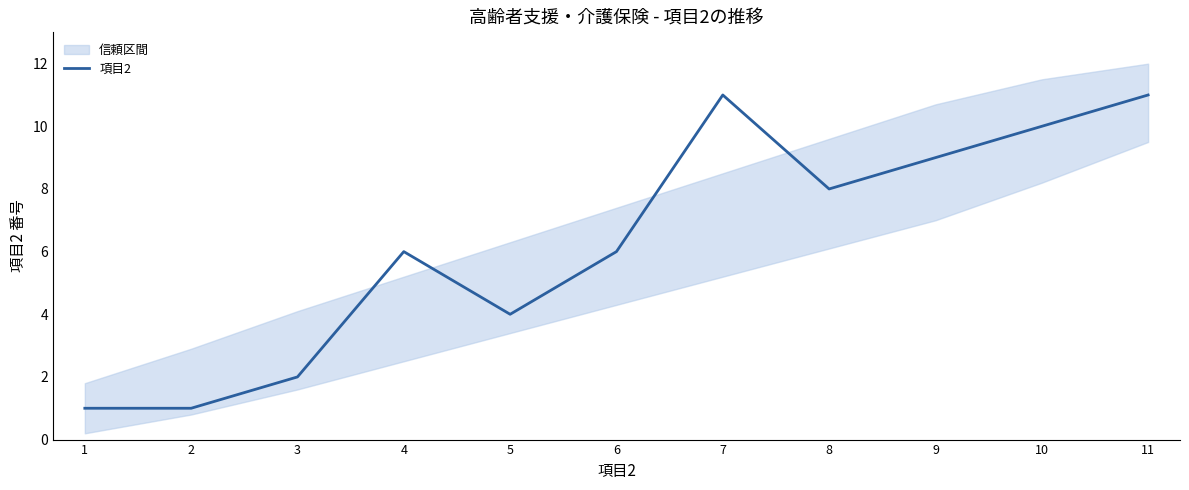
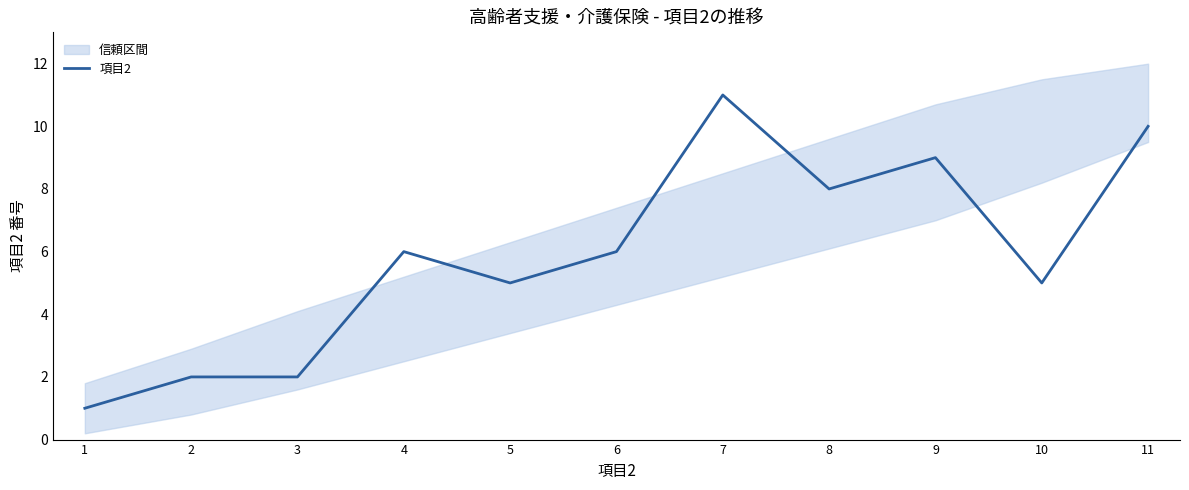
  {
    "項目2": {
      "1": 1,
-     "2": 1,
+     "2": 2,
      "3": 2,
      "4": 6,
-     "5": 4,
+     "5": 5,
      "6": 6,
      "7": 11,
      "8": 8,
      "9": 9,
-     "10": 10,
-     "11": 11
+     "10": 5,
+     "11": 10
    }
  }
